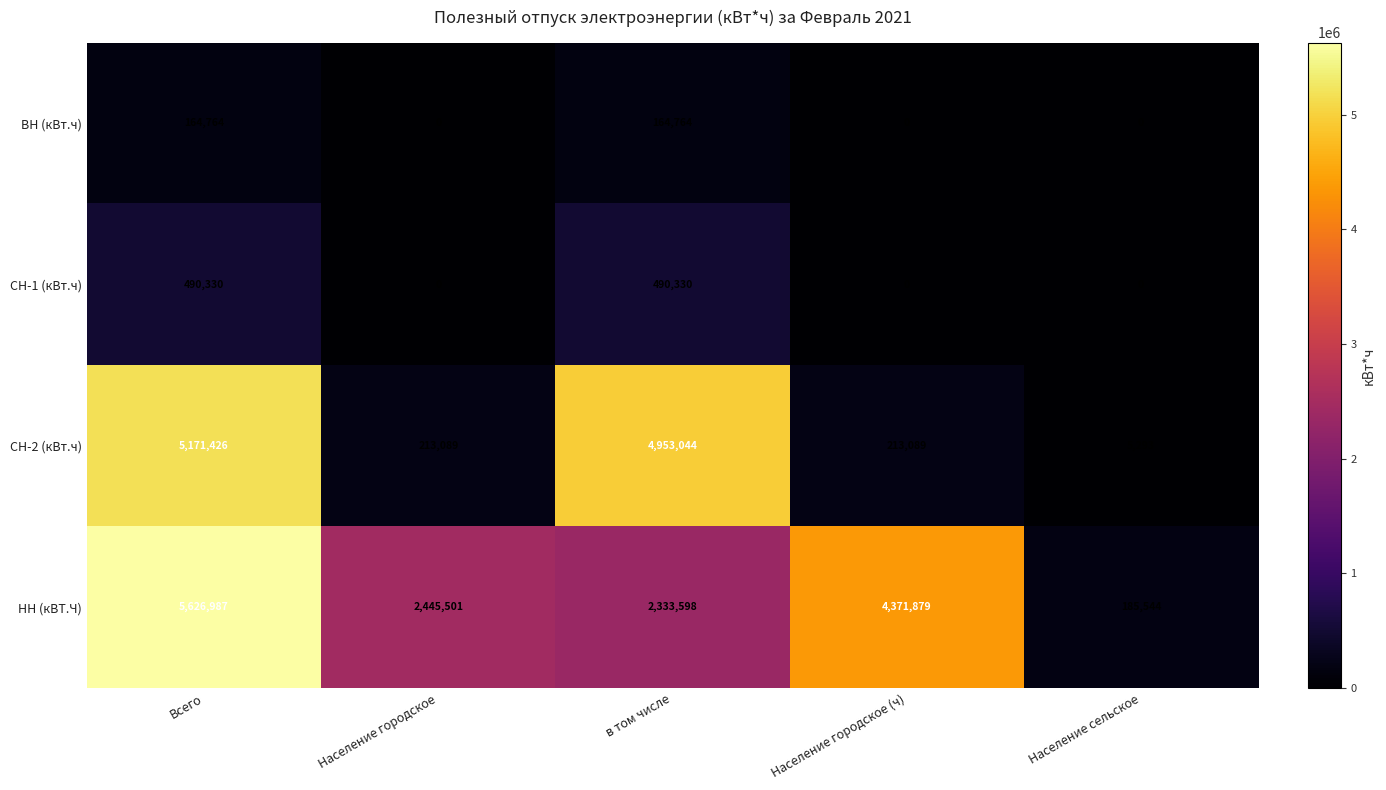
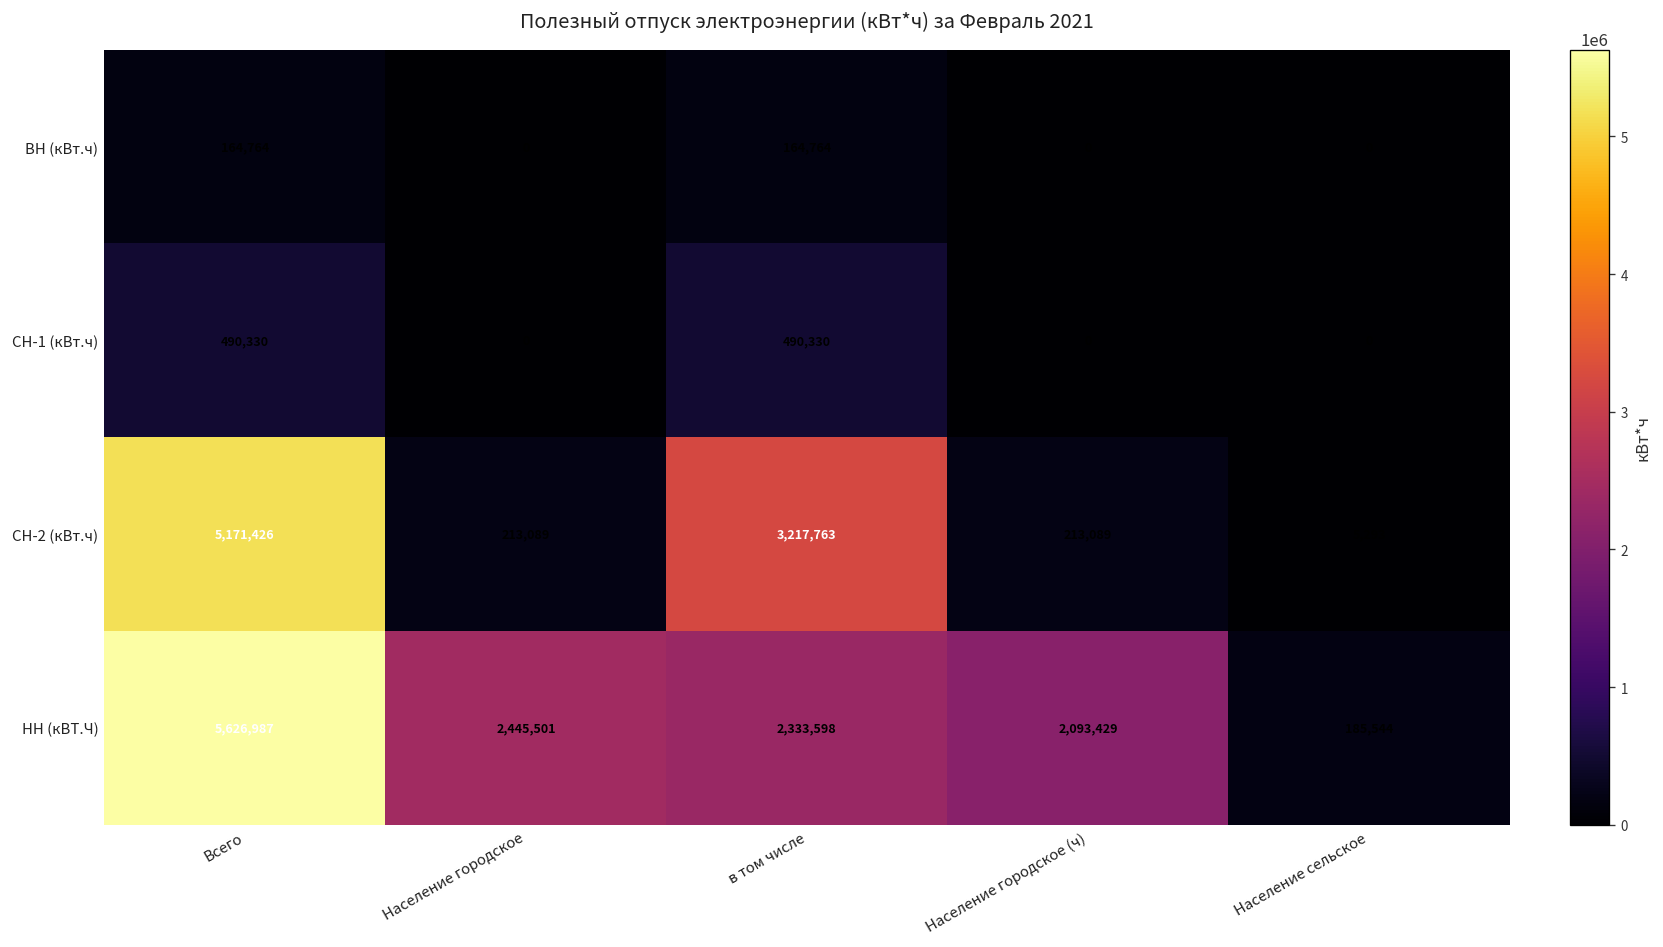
  {
    "СН-1 (кВт.ч)": {
      "Всего": "490,330",
      "в том числе": "490,330"
    },
    "СН-2 (кВт.ч)": {
      "Всего": "5,171,426",
-     "в том числе": "4,953,044"
+     "в том числе": "3,217,763"
    },
    "НН (кВТ.Ч)": {
      "Всего": "5,626,987",
      "Население городское": "2,445,501",
      "в том числе": "2,333,598",
-     "Население городское (ч)": "4,371,879"
+     "Население городское (ч)": "2,093,429"
    }
  }
